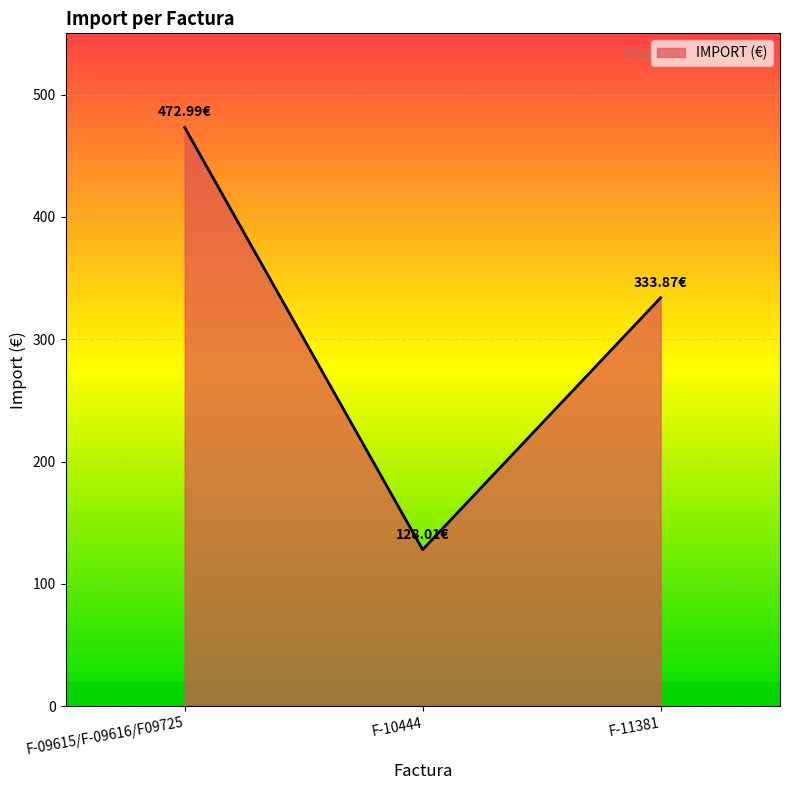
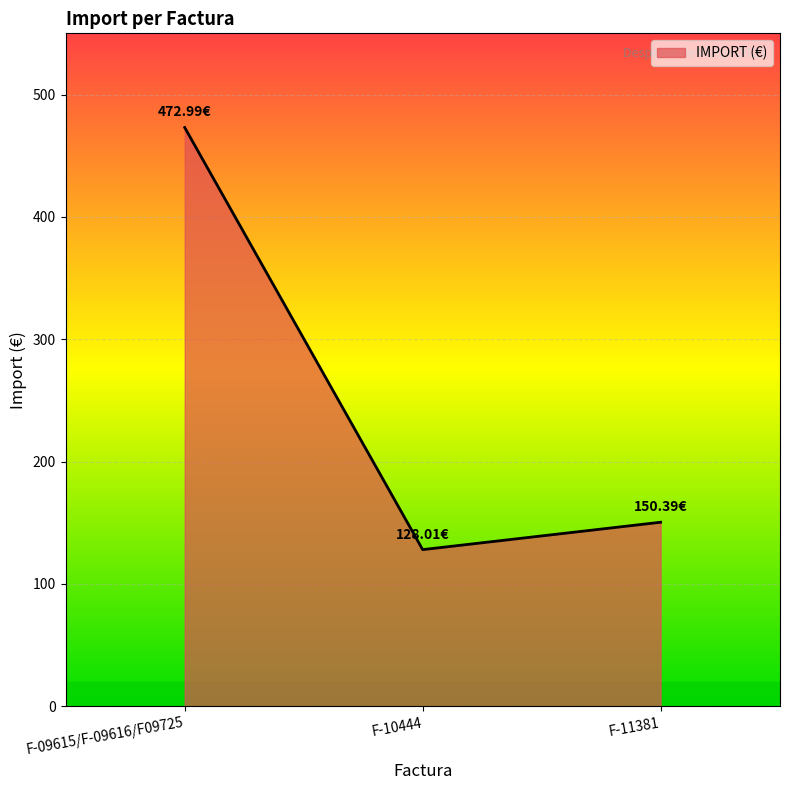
  {
    "F-09615/F-09616/F09725": "472.99€",
    "F-10444": "128.01€",
-   "F-11381": "333.87€"
+   "F-11381": "150.39€"
  }
